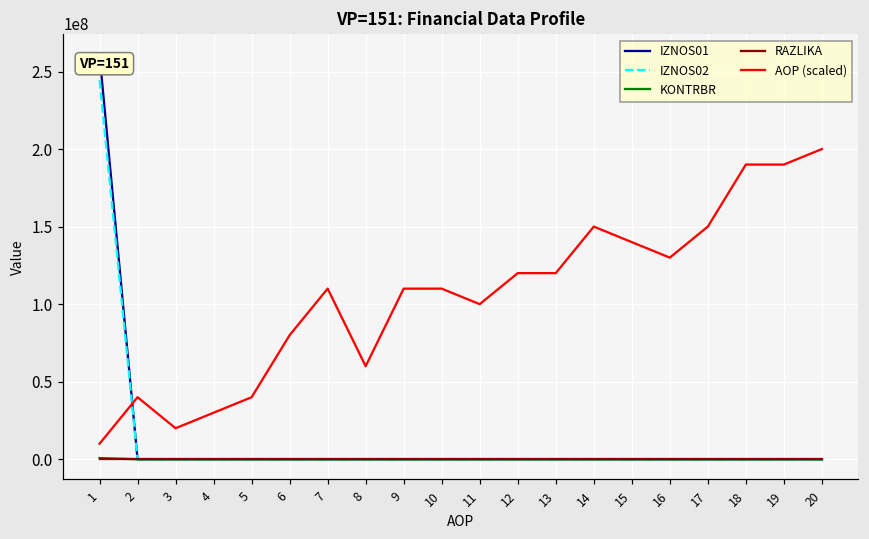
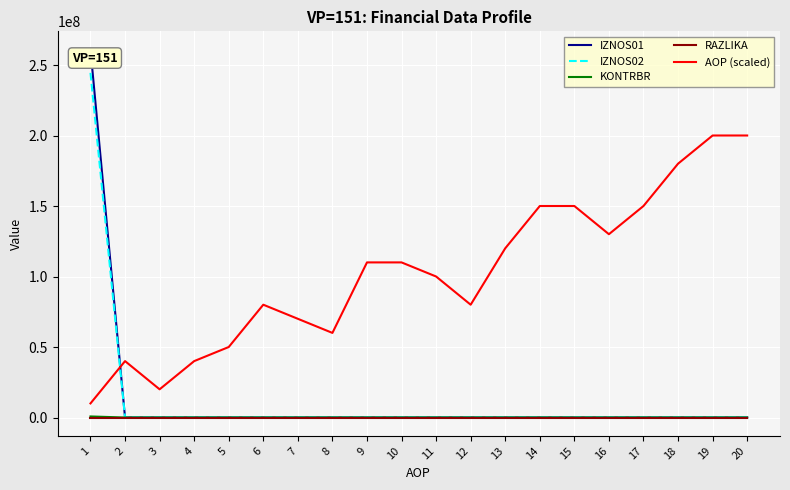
  {
    "IZNOS02": {
      "1": 244000000
    },
    "AOP (scaled)": {
      "1": 10000000,
      "2": 40000000,
      "3": 20000000,
-     "4": 30000000,
-     "5": 40000000,
+     "4": 40000000,
+     "5": 50000000,
      "6": 80000000,
-     "7": 110000000,
+     "7": 70000000,
      "8": 60000000,
      "9": 110000000,
      "10": 110000000,
      "11": 100000000,
-     "12": 120000000,
+     "12": 80000000,
      "13": 120000000,
      "14": 150000000,
-     "15": 140000000,
+     "15": 150000000,
      "16": 130000000,
      "17": 150000000,
-     "18": 190000000,
-     "19": 190000000,
+     "18": 180000000,
+     "19": 200000000,
      "20": 200000000
    }
  }
